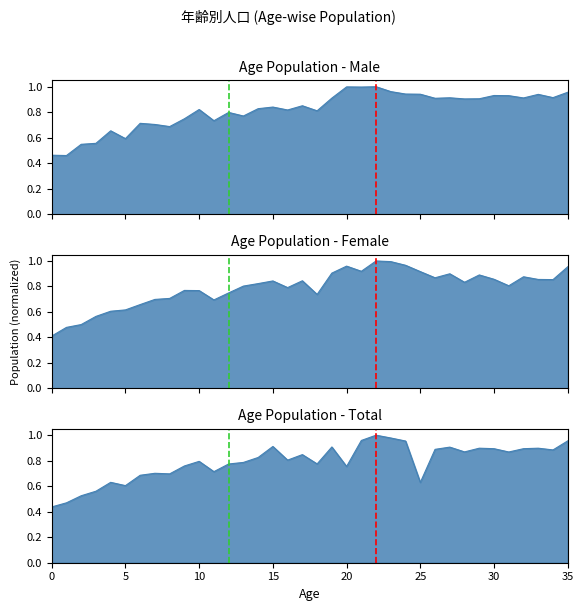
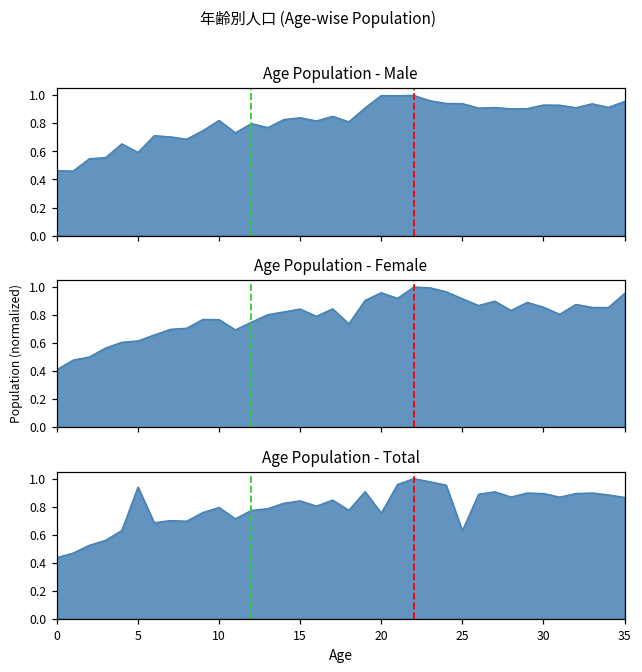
  {
    "Age Population - Total": {
      "0": 0.44,
-     "5": 0.60,
+     "5": 0.94,
      "10": 0.79,
-     "15": 0.91,
+     "15": 0.84,
      "20": 0.75,
      "25": 0.63,
      "30": 0.89,
-     "35": 0.96
+     "35": 0.87
    }
  }
